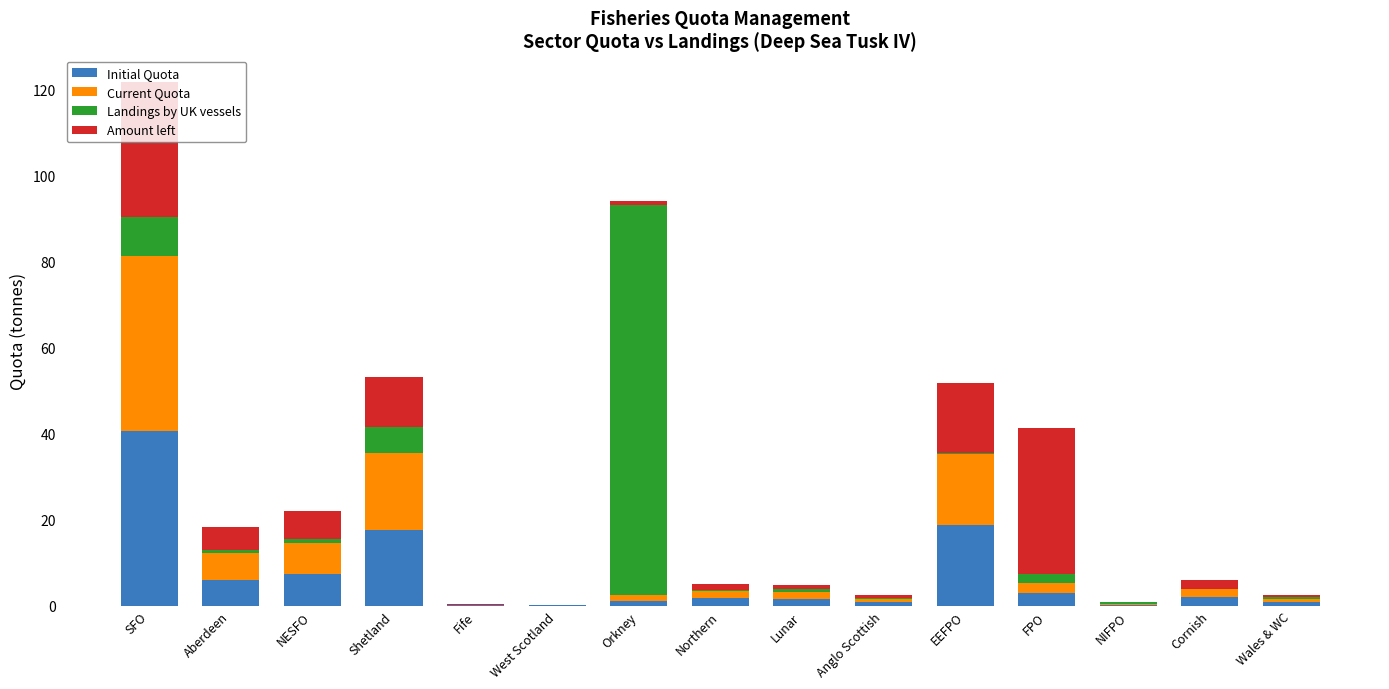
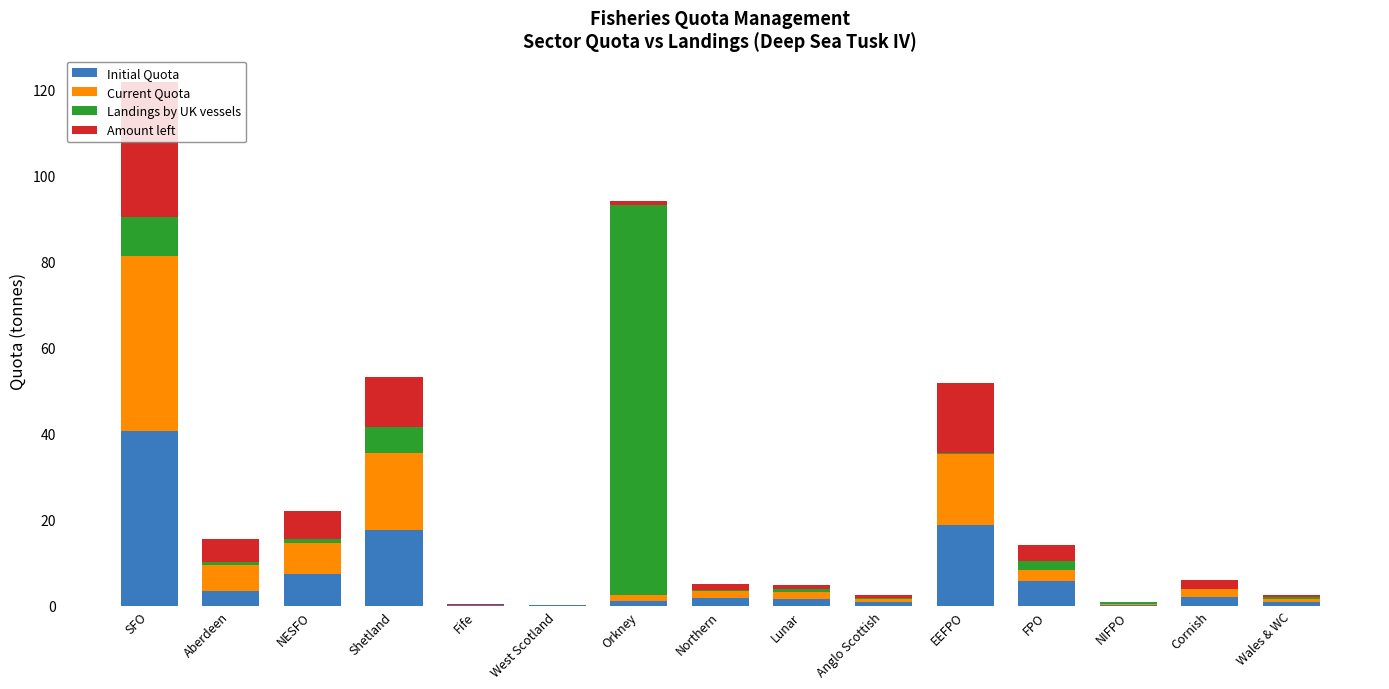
  {
    "Initial Quota": {
      "SFO": 41,
-     "Aberdeen": 6,
+     "Aberdeen": 3,
      "NESFO": 7,
      "Shetland": 18,
      "Orkney": 1,
      "Northern": 2,
      "Lunar": 2,
      "Anglo Scottish": 1,
      "EEFPO": 19,
-     "FPO": 3,
+     "FPO": 6,
      "Cornish": 2,
      "Wales & WC": 1
    },
    "Current Quota": {
      "SFO": 41,
      "Aberdeen": 6,
      "NESFO": 7,
      "Shetland": 18,
      "Orkney": 1,
      "Northern": 2,
      "Lunar": 2,
      "Anglo Scottish": 1,
      "EEFPO": 17,
      "FPO": 3,
      "Cornish": 2,
      "Wales & WC": 1
    },
    "Landings by UK vessels": {
      "SFO": 9,
      "Aberdeen": 1,
      "NESFO": 1,
      "Shetland": 6,
      "Fife": 0,
      "West Scotland": 0,
      "Orkney": 91,
      "Lunar": 1,
      "FPO": 2
    },
    "Amount left": {
      "Aberdeen": 5,
      "NESFO": 6,
      "Shetland": 12,
      "Orkney": 1,
      "Northern": 1,
      "Lunar": 1,
      "Anglo Scottish": 1,
      "EEFPO": 16,
-     "FPO": 34,
+     "FPO": 4,
      "NIFPO": 0,
      "Cornish": 2
    }
  }
